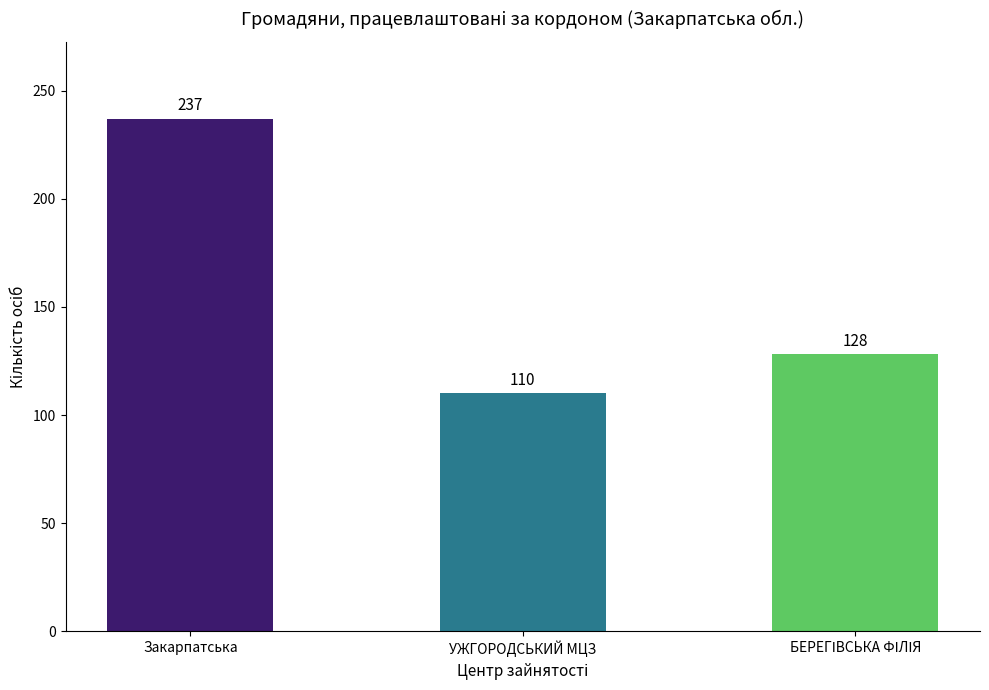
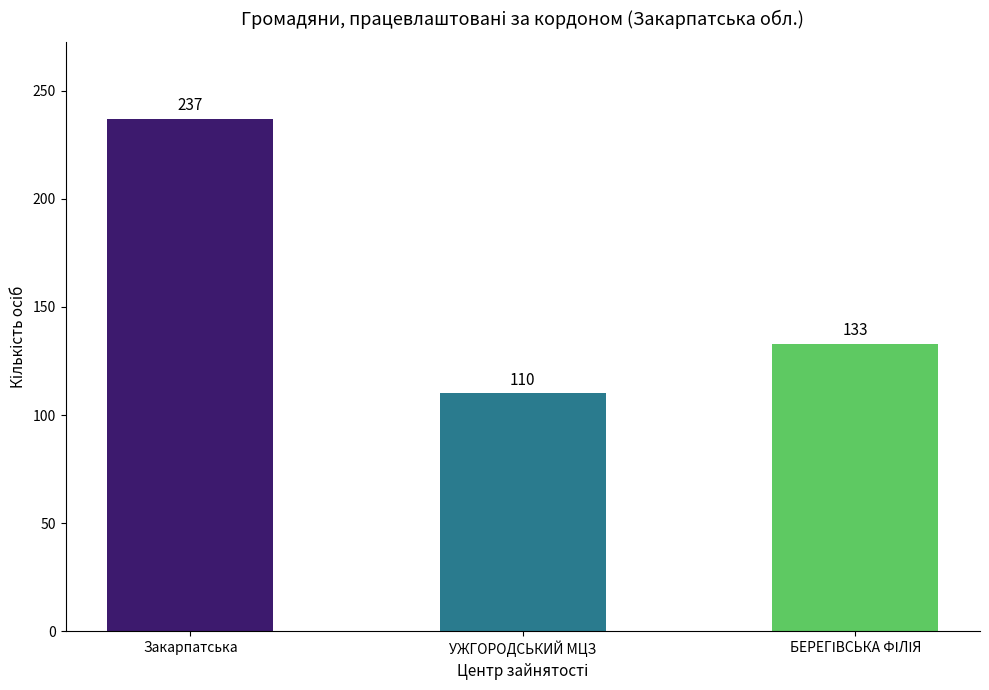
  {
    "Закарпатська": 237,
    "УЖГОРОДСЬКИЙ МЦЗ": 110,
-   "БЕРЕГІВСЬКА ФІЛІЯ": 128
+   "БЕРЕГІВСЬКА ФІЛІЯ": 133
  }
